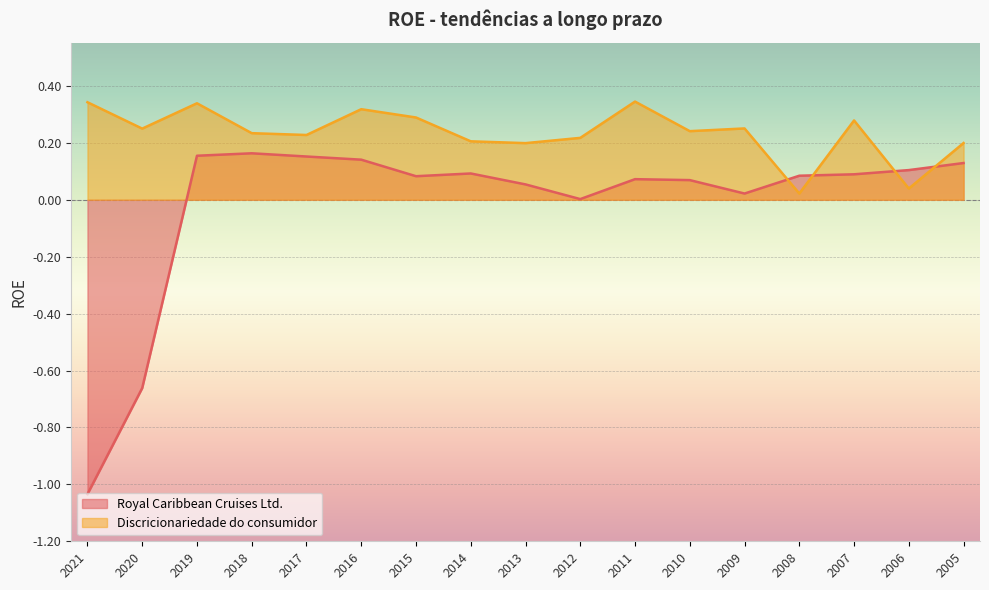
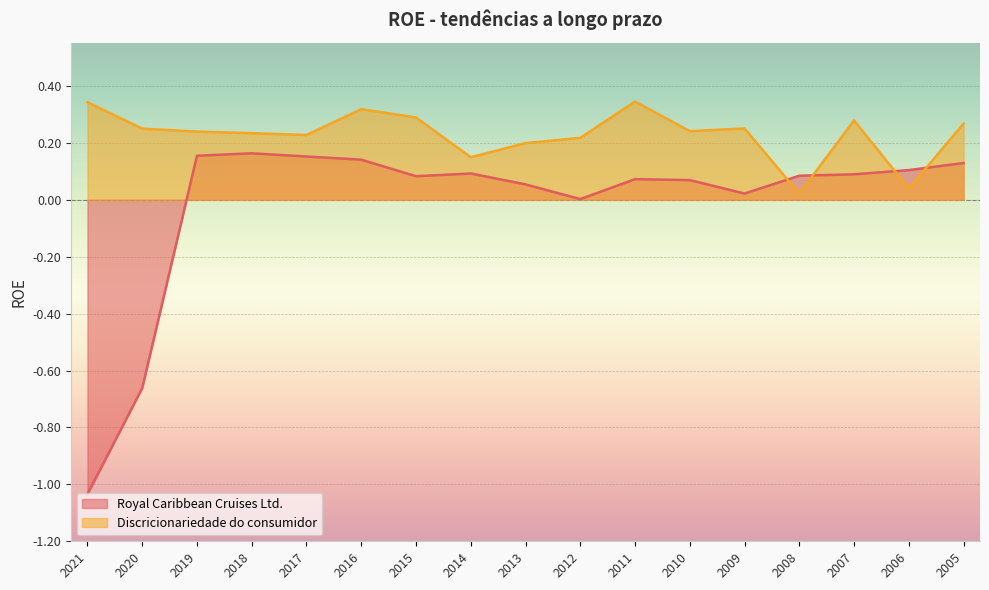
  {
    "Discricionariedade do consumidor": {
      "2021": 0.34,
      "2020": 0.25,
-     "2019": 0.34,
+     "2019": 0.24,
      "2018": 0.23,
      "2017": 0.23,
      "2016": 0.32,
      "2015": 0.29,
-     "2014": 0.21,
+     "2014": 0.15,
      "2013": 0.20,
      "2012": 0.22,
      "2011": 0.34,
      "2010": 0.24,
      "2009": 0.25,
      "2008": 0.02,
      "2007": 0.28,
      "2006": 0.04,
-     "2005": 0.20
+     "2005": 0.27
    }
  }
